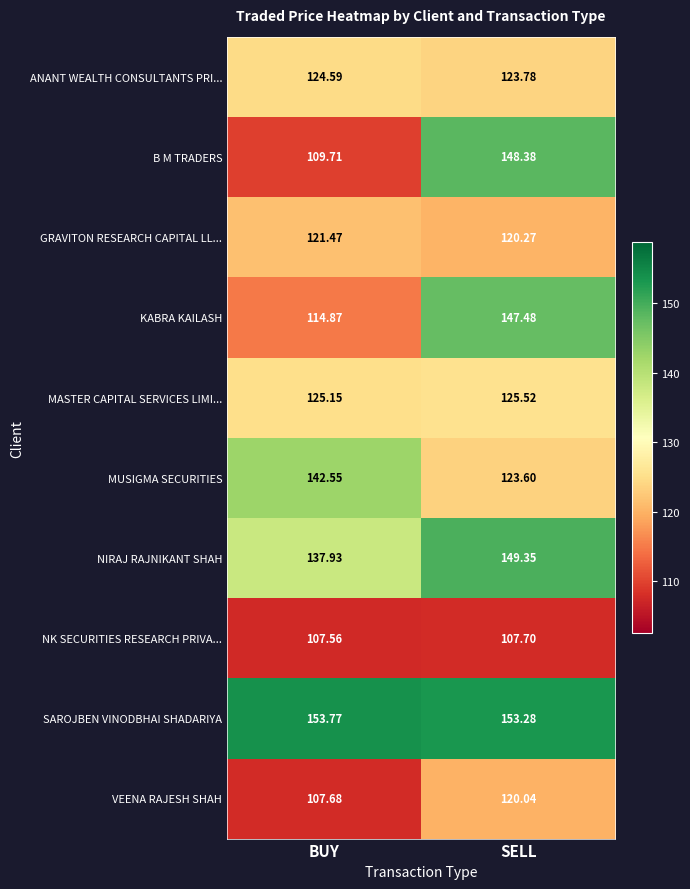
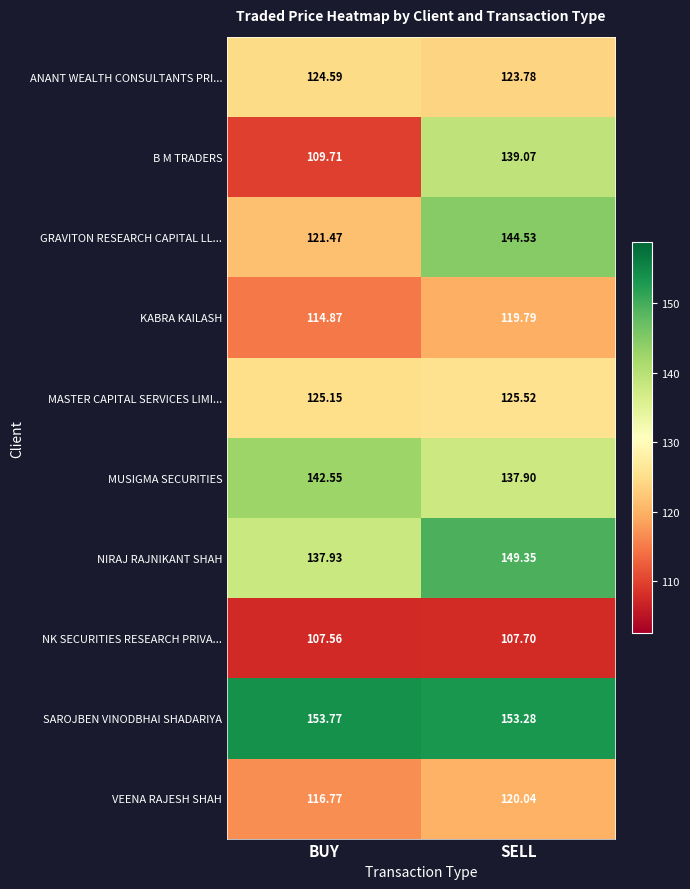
  {
    "ANANT WEALTH CONSULTANTS PRI...": {
      "BUY": 124.59,
      "SELL": 123.78
    },
    "B M TRADERS": {
      "BUY": 109.71,
-     "SELL": 148.38
+     "SELL": 139.07
    },
    "GRAVITON RESEARCH CAPITAL LL...": {
      "BUY": 121.47,
-     "SELL": 120.27
+     "SELL": 144.53
    },
    "KABRA KAILASH": {
      "BUY": 114.87,
-     "SELL": 147.48
+     "SELL": 119.79
    },
    "MASTER CAPITAL SERVICES LIMI...": {
      "BUY": 125.15,
      "SELL": 125.52
    },
    "MUSIGMA SECURITIES": {
      "BUY": 142.55,
-     "SELL": 123.60
+     "SELL": 137.90
    },
    "NIRAJ RAJNIKANT SHAH": {
      "BUY": 137.93,
      "SELL": 149.35
    },
    "NK SECURITIES RESEARCH PRIVA...": {
      "BUY": 107.56,
      "SELL": 107.70
    },
    "SAROJBEN VINODBHAI SHADARIYA": {
      "BUY": 153.77,
      "SELL": 153.28
    },
    "VEENA RAJESH SHAH": {
-     "BUY": 107.68,
+     "BUY": 116.77,
      "SELL": 120.04
    }
  }
